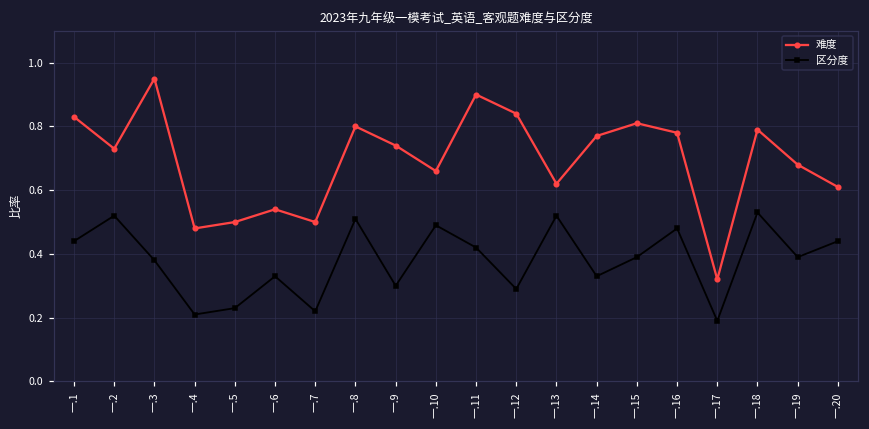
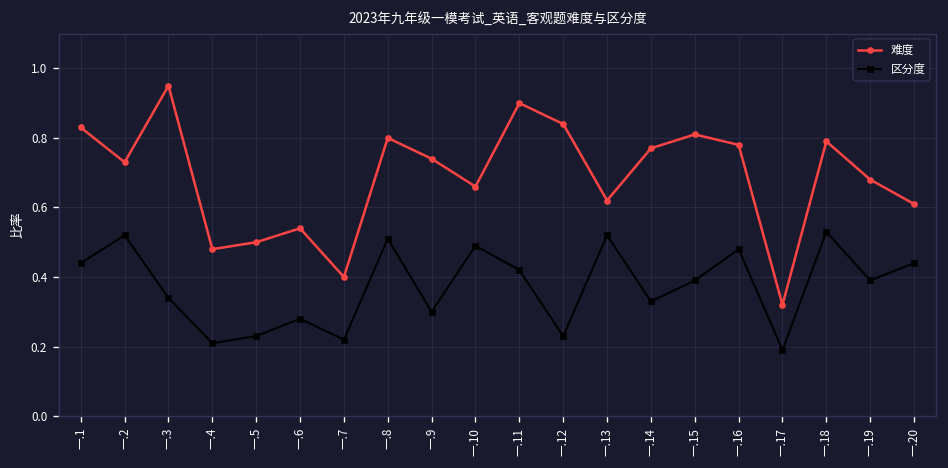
  {
    "难度": {
      "一.1": 0.83,
      "一.2": 0.73,
      "一.3": 0.95,
      "一.4": 0.48,
      "一.5": 0.5,
      "一.6": 0.54,
-     "一.7": 0.5,
+     "一.7": 0.4,
      "一.8": 0.8,
      "一.9": 0.74,
      "一.10": 0.66,
      "一.11": 0.9,
      "一.12": 0.84,
      "一.13": 0.62,
      "一.14": 0.77,
      "一.15": 0.81,
      "一.16": 0.78,
      "一.17": 0.32,
      "一.18": 0.79,
      "一.19": 0.68,
      "一.20": 0.61
    },
    "区分度": {
      "一.1": 0.44,
      "一.2": 0.52,
-     "一.3": 0.38,
+     "一.3": 0.34,
      "一.4": 0.21,
      "一.5": 0.23,
-     "一.6": 0.33,
+     "一.6": 0.28,
      "一.7": 0.22,
      "一.8": 0.51,
      "一.9": 0.30,
      "一.10": 0.49,
      "一.11": 0.42,
-     "一.12": 0.29,
+     "一.12": 0.23,
      "一.13": 0.52,
      "一.14": 0.33,
      "一.15": 0.39,
      "一.16": 0.48,
      "一.17": 0.19,
      "一.18": 0.53,
      "一.19": 0.39,
      "一.20": 0.44
    }
  }
